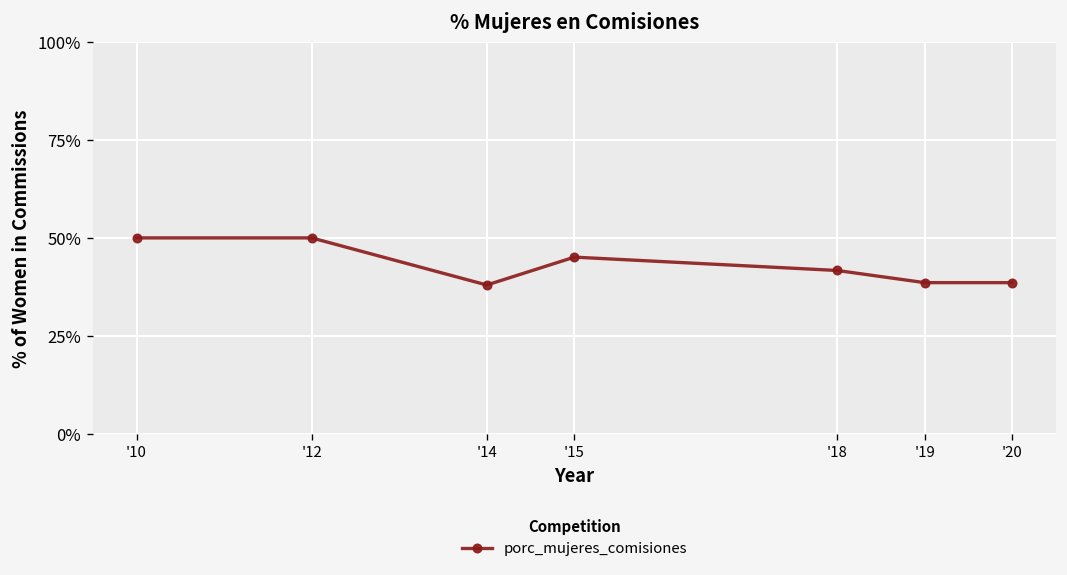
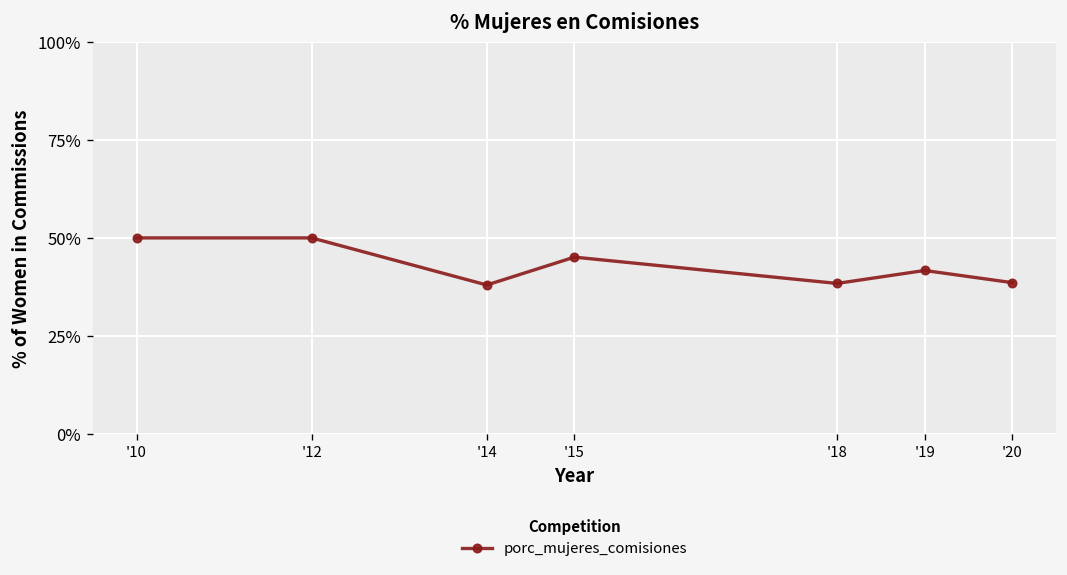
  {
    "'10": "50%",
    "'12": "50%",
    "'14": "38%",
    "'15": "45%",
-   "'18": "42%",
-   "'19": "39%",
+   "'18": "38%",
+   "'19": "42%",
    "'20": "39%"
  }
